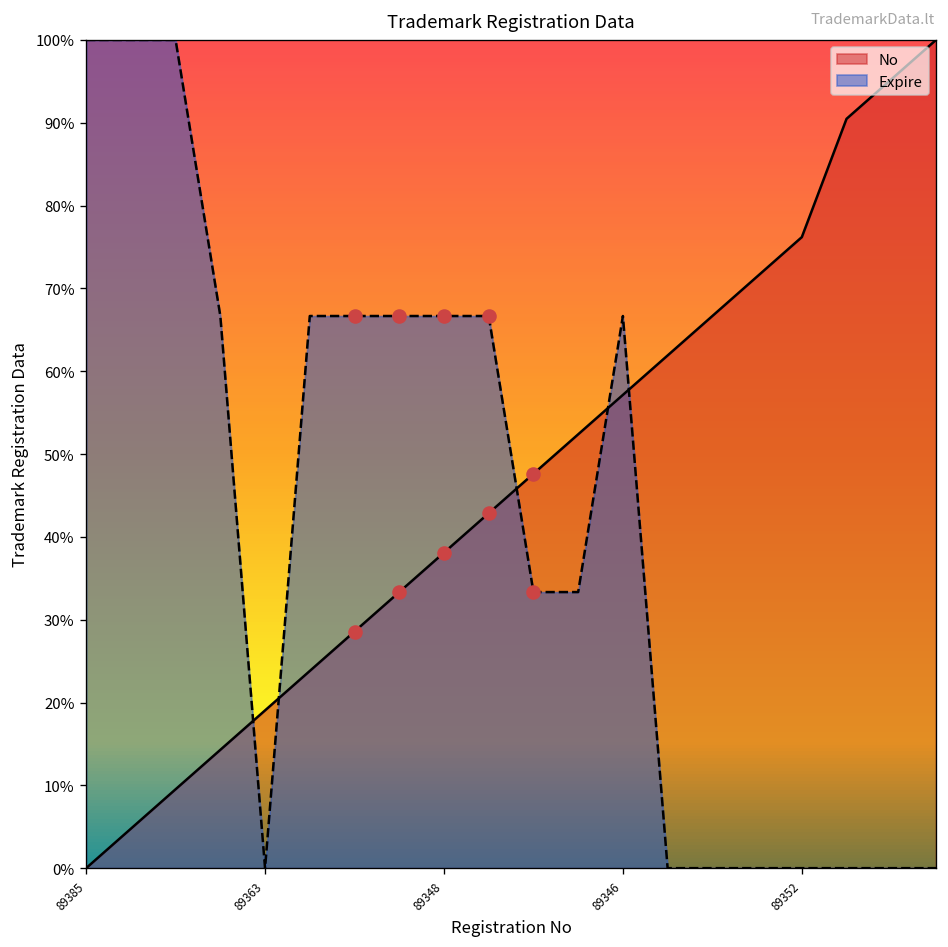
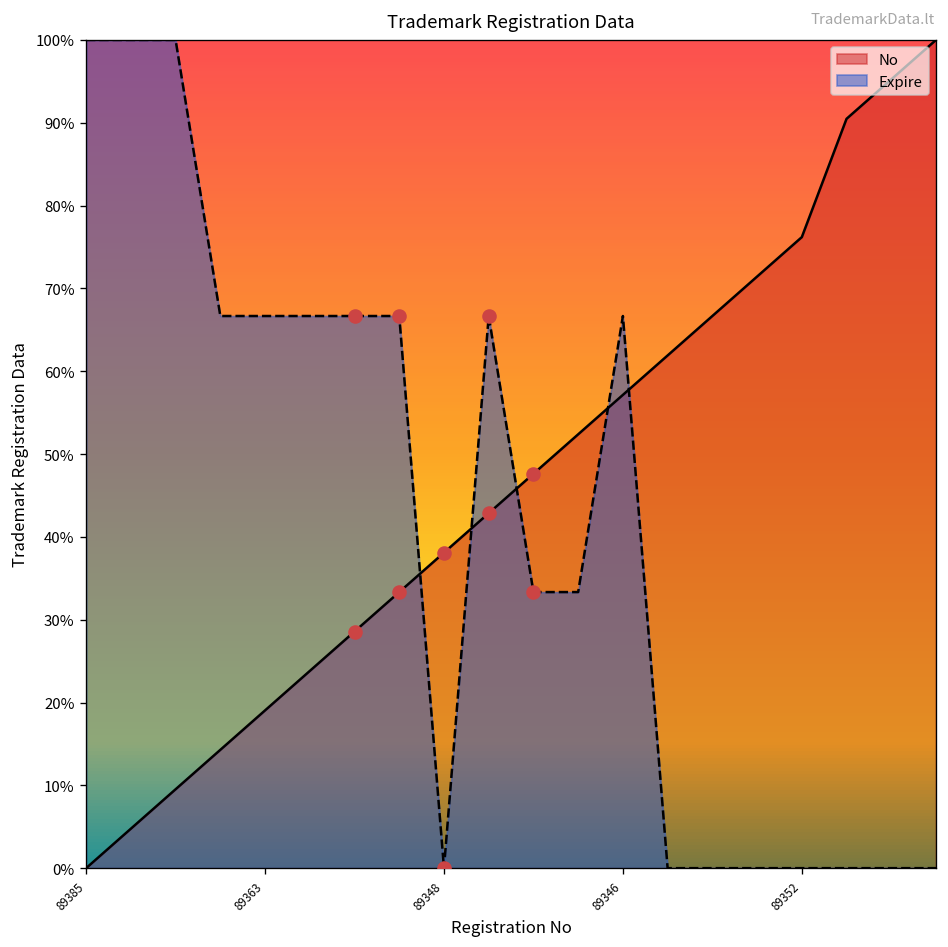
  {
    "Expire": {
      "89385": "100%",
-     "89363": "0%",
-     "89348": "67%",
+     "89363": "67%",
+     "89348": "0%",
      "89346": "67%",
      "89352": "0%"
    }
  }
